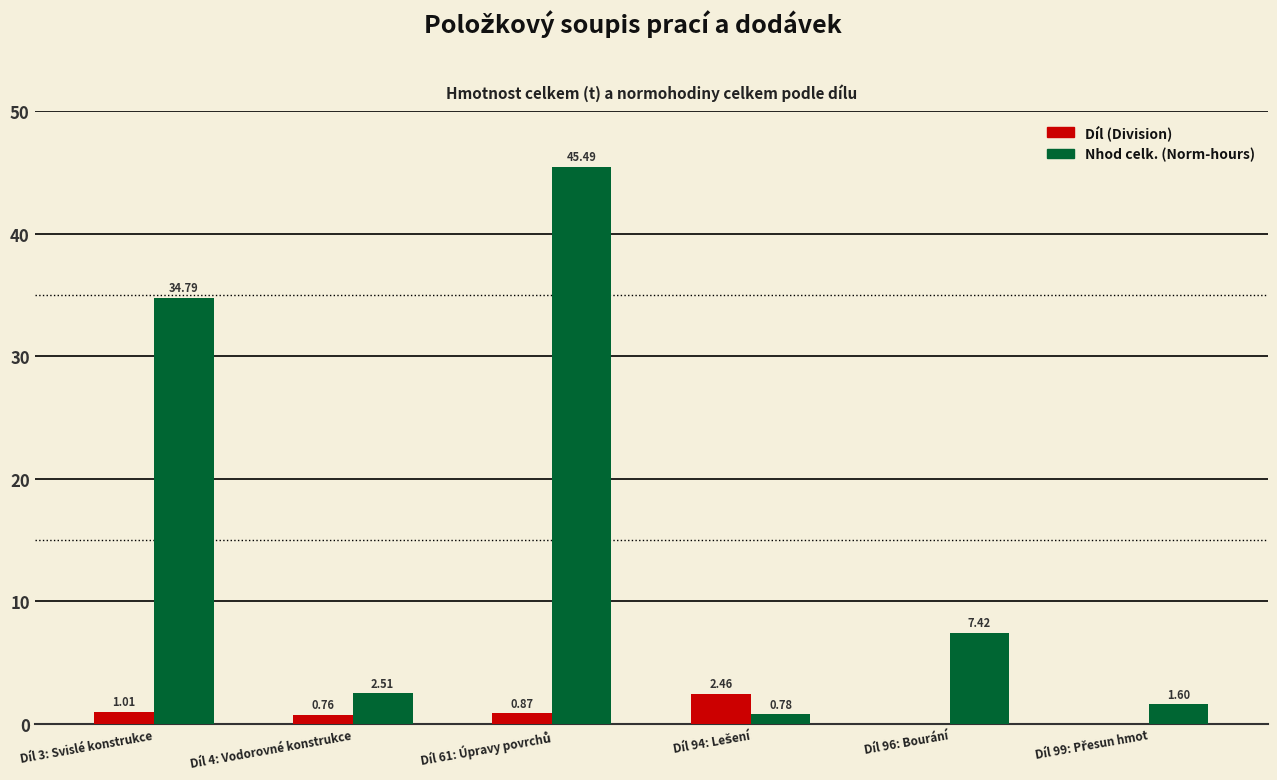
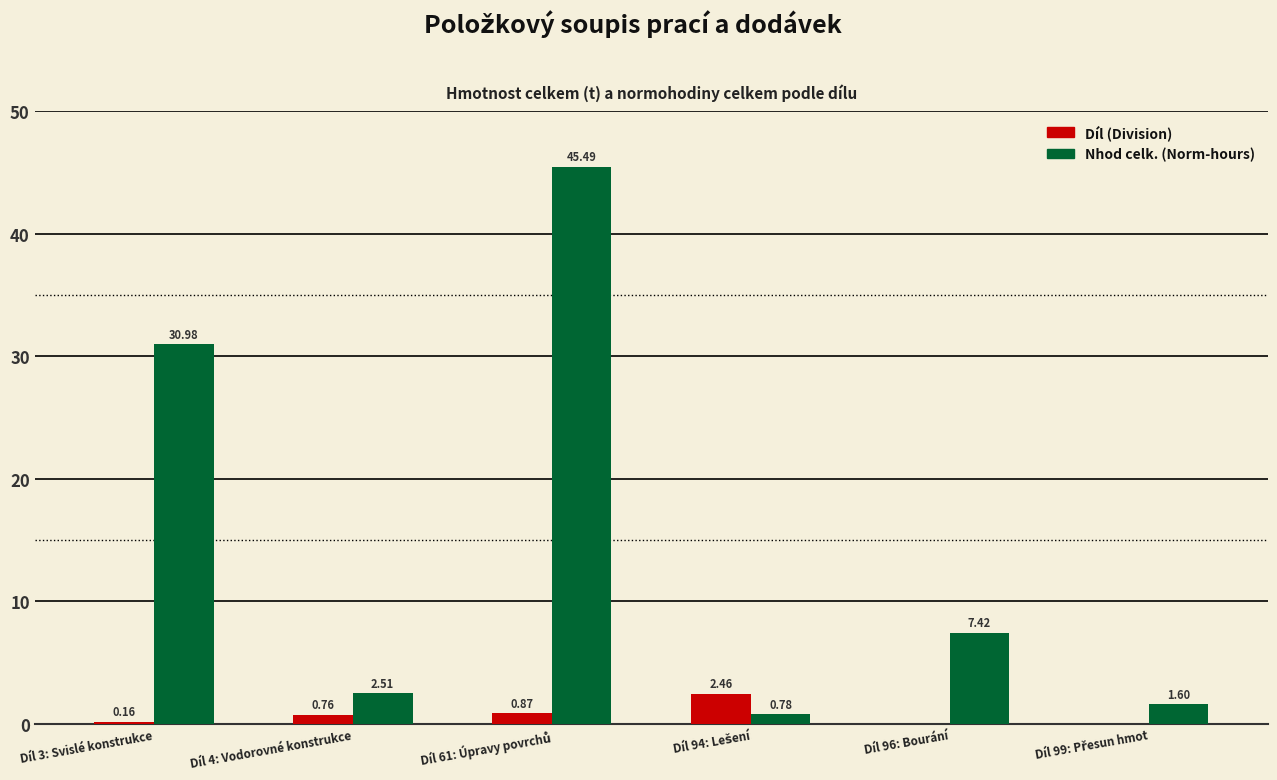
  {
    "Díl (Division)": {
-     "Díl 3: Svislé konstrukce": 1.01,
+     "Díl 3: Svislé konstrukce": 0.16,
      "Díl 4: Vodorovné konstrukce": 0.76,
      "Díl 61: Úpravy povrchů": 0.87,
      "Díl 94: Lešení": 2.46
    },
    "Nhod celk. (Norm-hours)": {
-     "Díl 3: Svislé konstrukce": 34.79,
+     "Díl 3: Svislé konstrukce": 30.98,
      "Díl 4: Vodorovné konstrukce": 2.51,
      "Díl 61: Úpravy povrchů": 45.49,
      "Díl 94: Lešení": 0.78,
      "Díl 96: Bourání": 7.42,
      "Díl 99: Přesun hmot": 1.60
    }
  }
